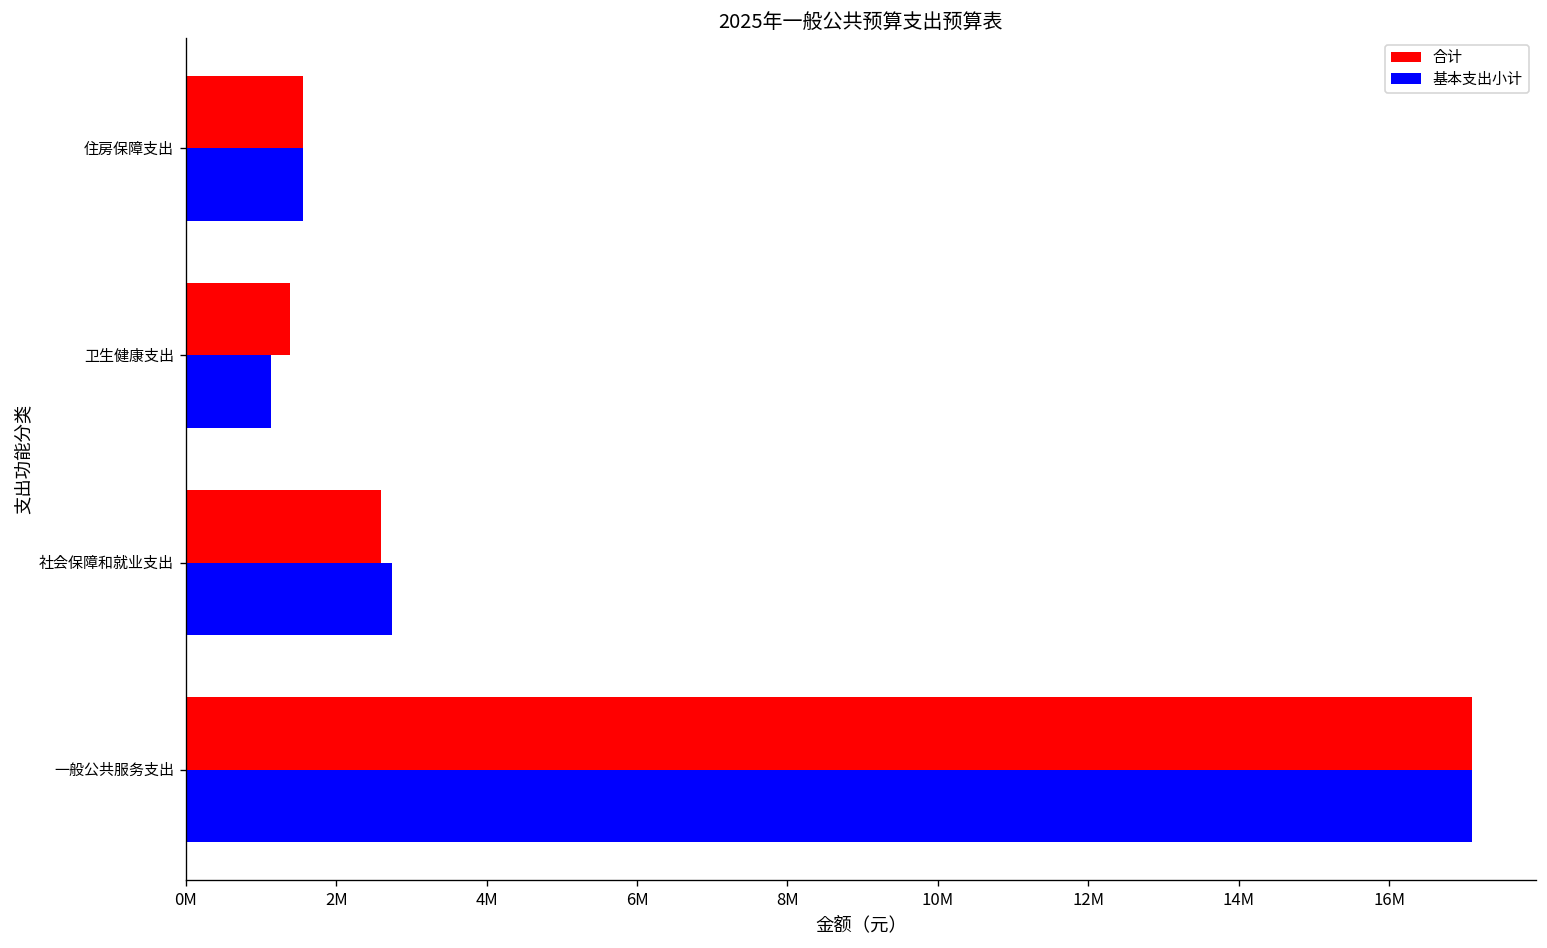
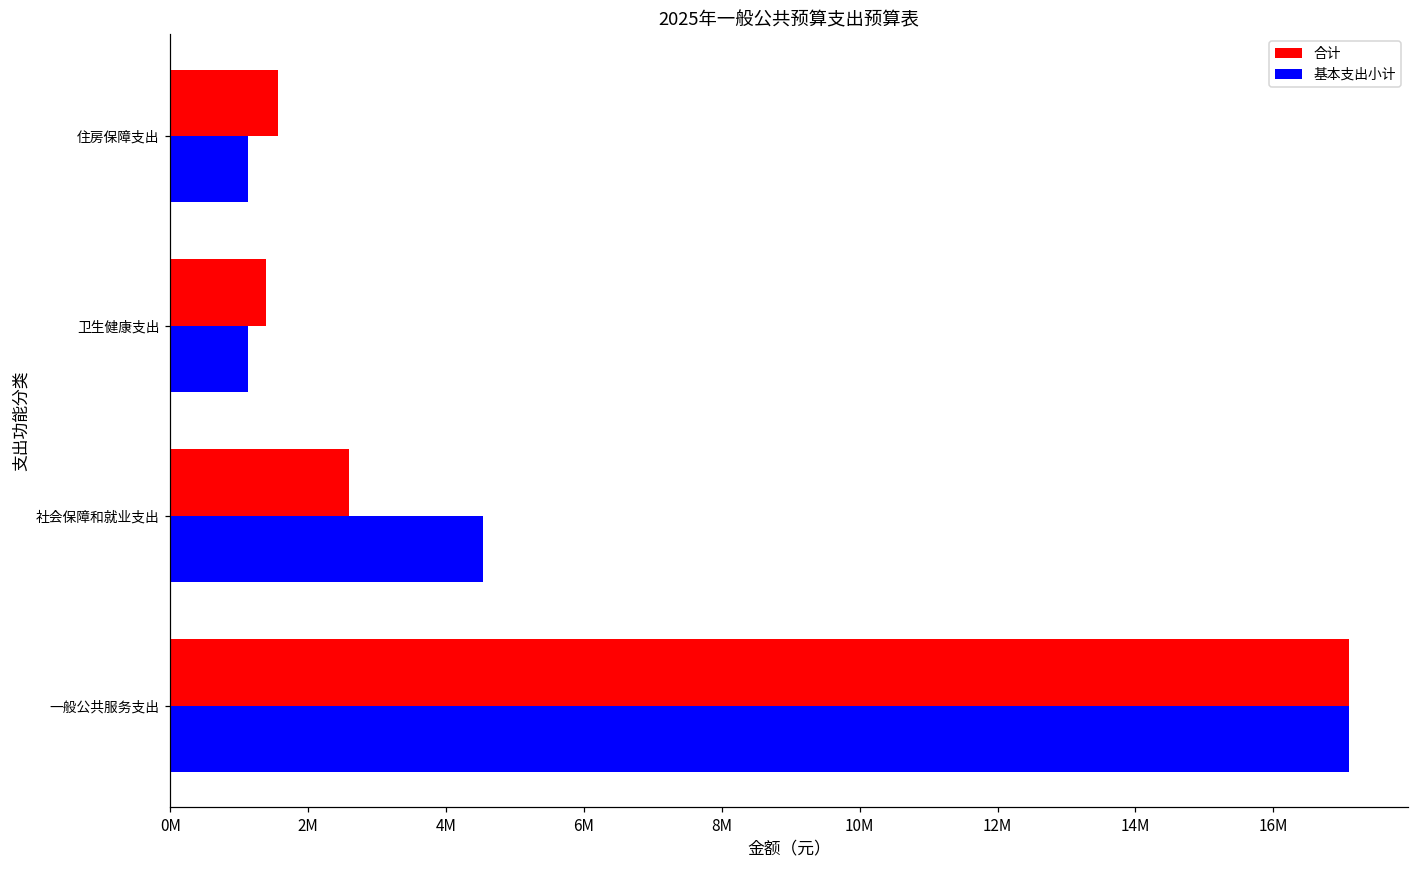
  {
    "合计": {
      "住房保障支出": 1600000,
      "卫生健康支出": 1400000,
      "社会保障和就业支出": 2600000,
      "一般公共服务支出": 17100000
    },
    "基本支出小计": {
-     "住房保障支出": 1600000,
+     "住房保障支出": 1100000,
      "卫生健康支出": 1100000,
-     "社会保障和就业支出": 2700000,
+     "社会保障和就业支出": 4500000,
      "一般公共服务支出": 17100000
    }
  }
